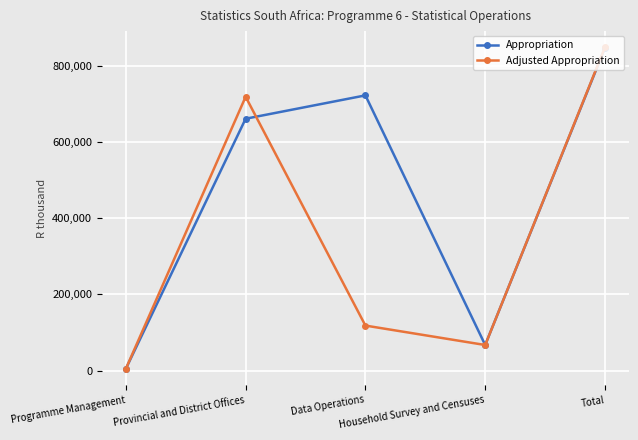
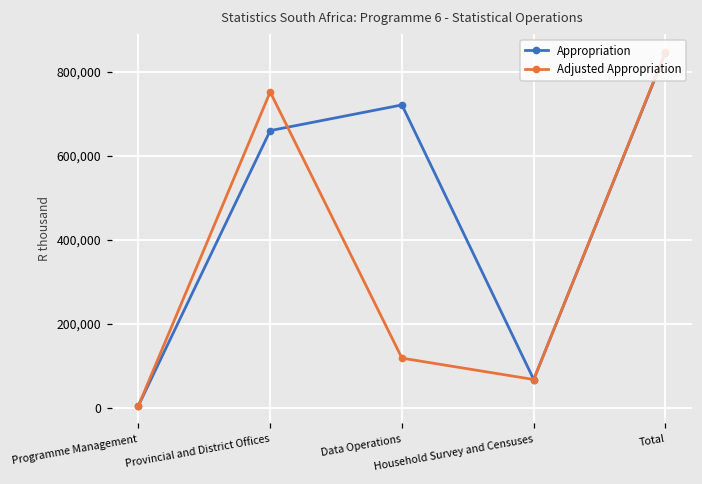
  {
    "Appropriation": {
      "Provincial and District Offices": "660,000",
      "Data Operations": "720,000"
    },
    "Adjusted Appropriation": {
-     "Provincial and District Offices": "720,000",
+     "Provincial and District Offices": "750,000",
      "Data Operations": "120,000"
    }
  }
